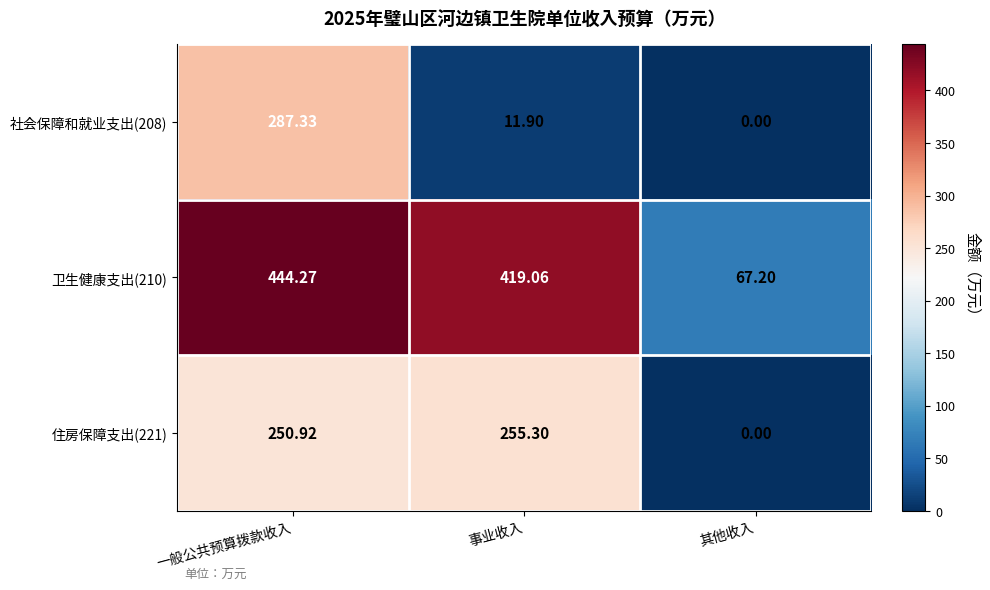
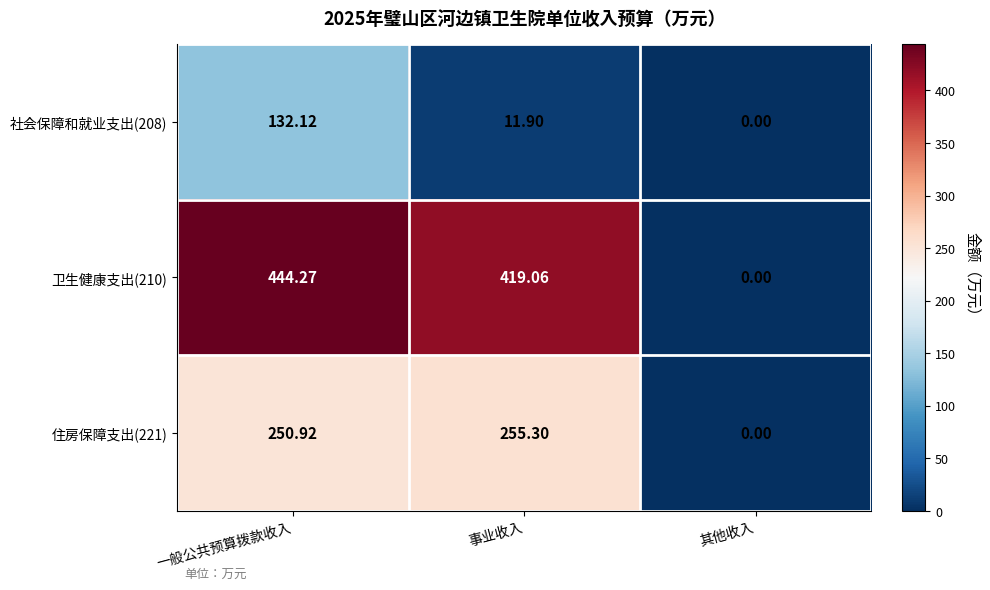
  {
    "社会保障和就业支出(208)": {
-     "一般公共预算拨款收入": 287.33,
+     "一般公共预算拨款收入": 132.12,
      "事业收入": 11.90,
      "其他收入": 0.00
    },
    "卫生健康支出(210)": {
      "一般公共预算拨款收入": 444.27,
      "事业收入": 419.06,
-     "其他收入": 67.20
+     "其他收入": 0.00
    },
    "住房保障支出(221)": {
      "一般公共预算拨款收入": 250.92,
      "事业收入": 255.30,
      "其他收入": 0.00
    }
  }
